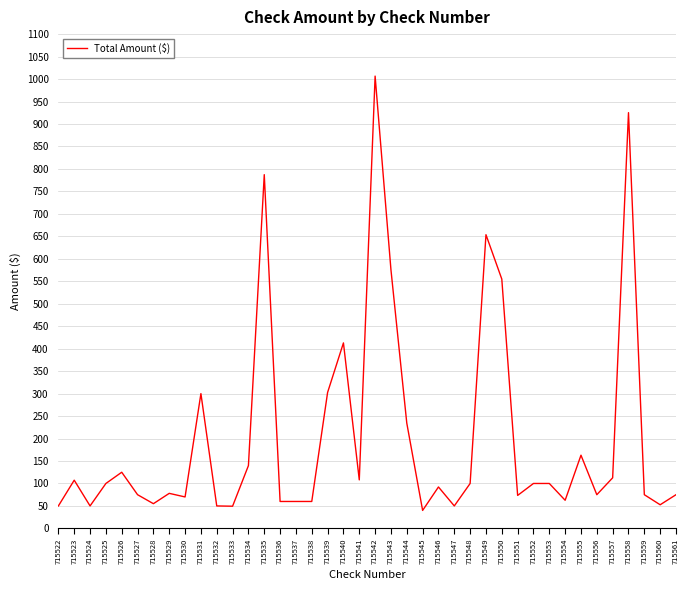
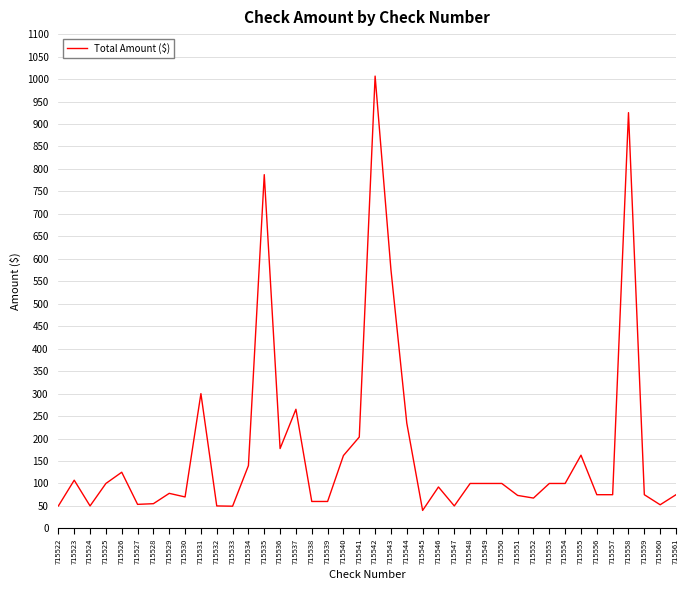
  {
    "715522": 50,
    "715523": 110,
    "715524": 50,
    "715525": 100,
    "715526": 130,
-   "715527": 80,
+   "715527": 50,
    "715528": 60,
    "715529": 80,
    "715530": 70,
    "715531": 300,
    "715532": 50,
    "715533": 50,
    "715534": 140,
    "715535": 790,
-   "715536": 60,
-   "715537": 60,
+   "715536": 180,
+   "715537": 270,
    "715538": 60,
-   "715539": 300,
-   "715540": 410,
-   "715541": 110,
+   "715539": 60,
+   "715540": 160,
+   "715541": 200,
    "715542": 1010,
    "715543": 580,
    "715544": 230,
    "715545": 40,
    "715546": 90,
    "715547": 50,
    "715548": 100,
-   "715549": 650,
-   "715550": 550,
+   "715549": 100,
+   "715550": 100,
    "715551": 70,
-   "715552": 100,
+   "715552": 70,
    "715553": 100,
-   "715554": 60,
+   "715554": 100,
    "715555": 160,
    "715556": 80,
-   "715557": 110,
+   "715557": 80,
    "715558": 930,
    "715559": 80,
    "715560": 50,
    "715561": 80
  }
